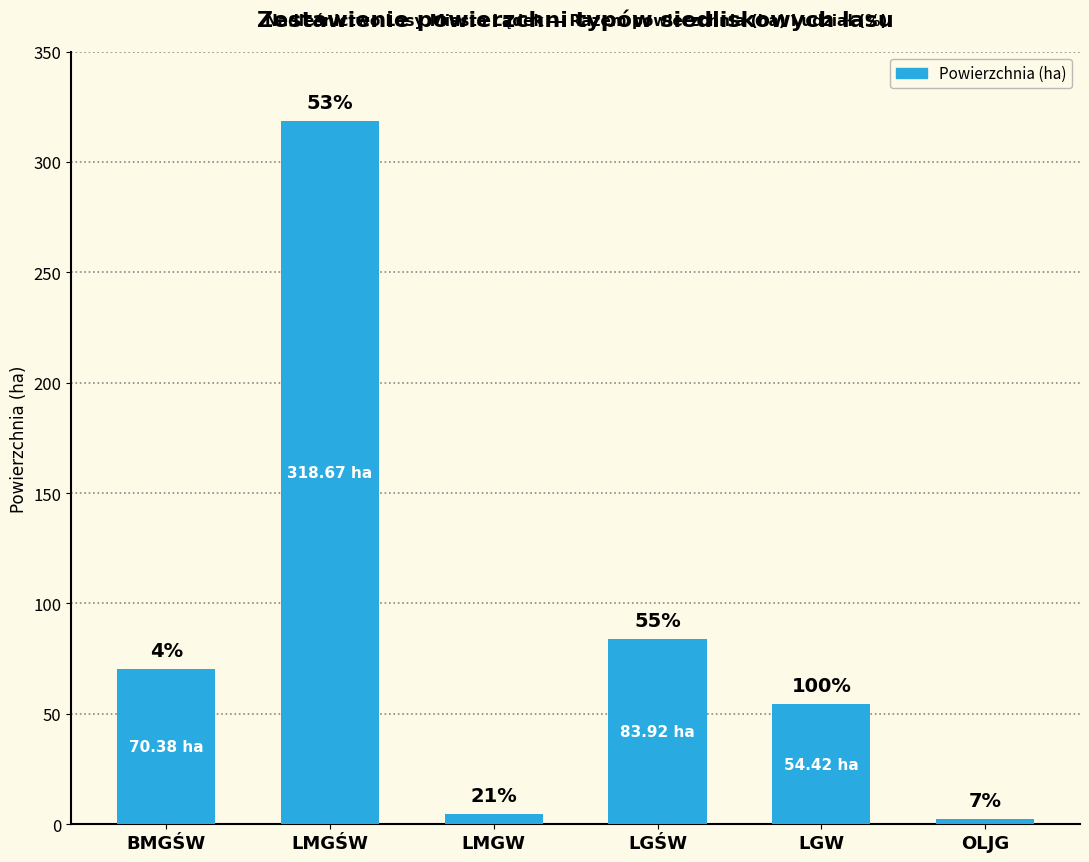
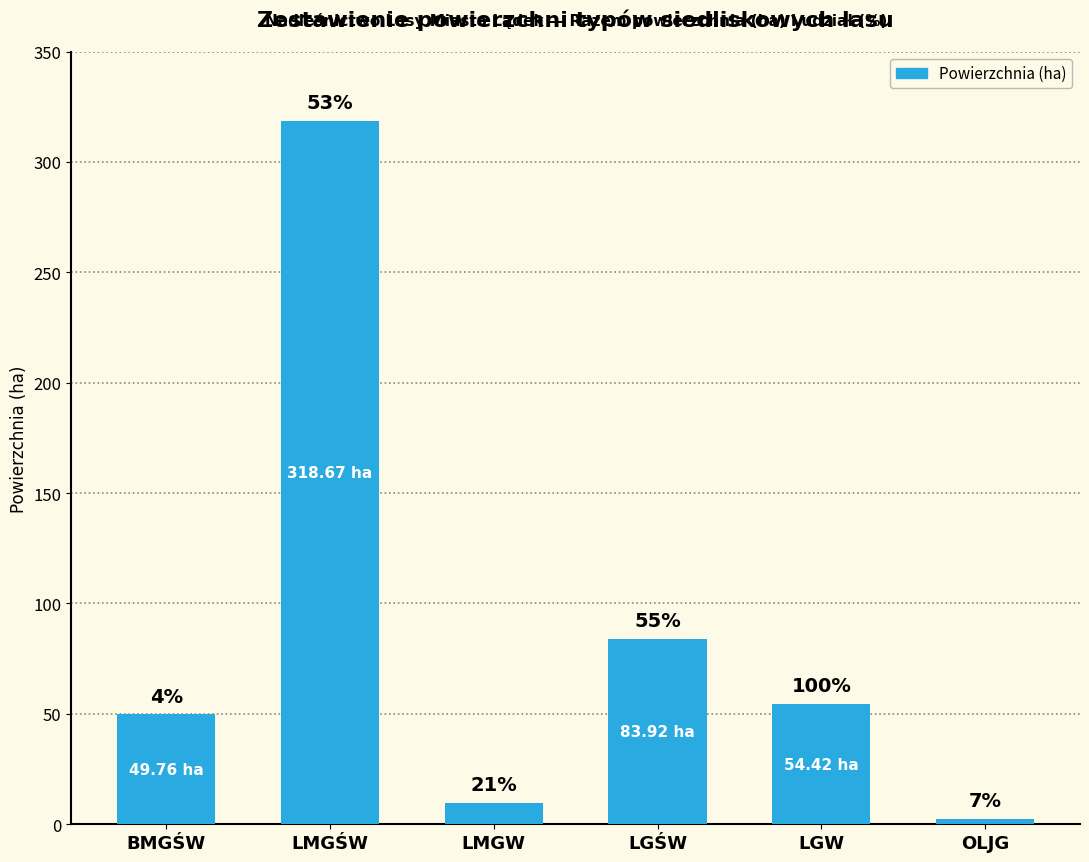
  {
-   "BMGŚW": 70.38,
+   "BMGŚW": 49.76,
    "LMGŚW": 318.67,
-   "LMGW": 5,
+   "LMGW": 10,
    "LGŚW": 83.92,
    "LGW": 54.42
  }
